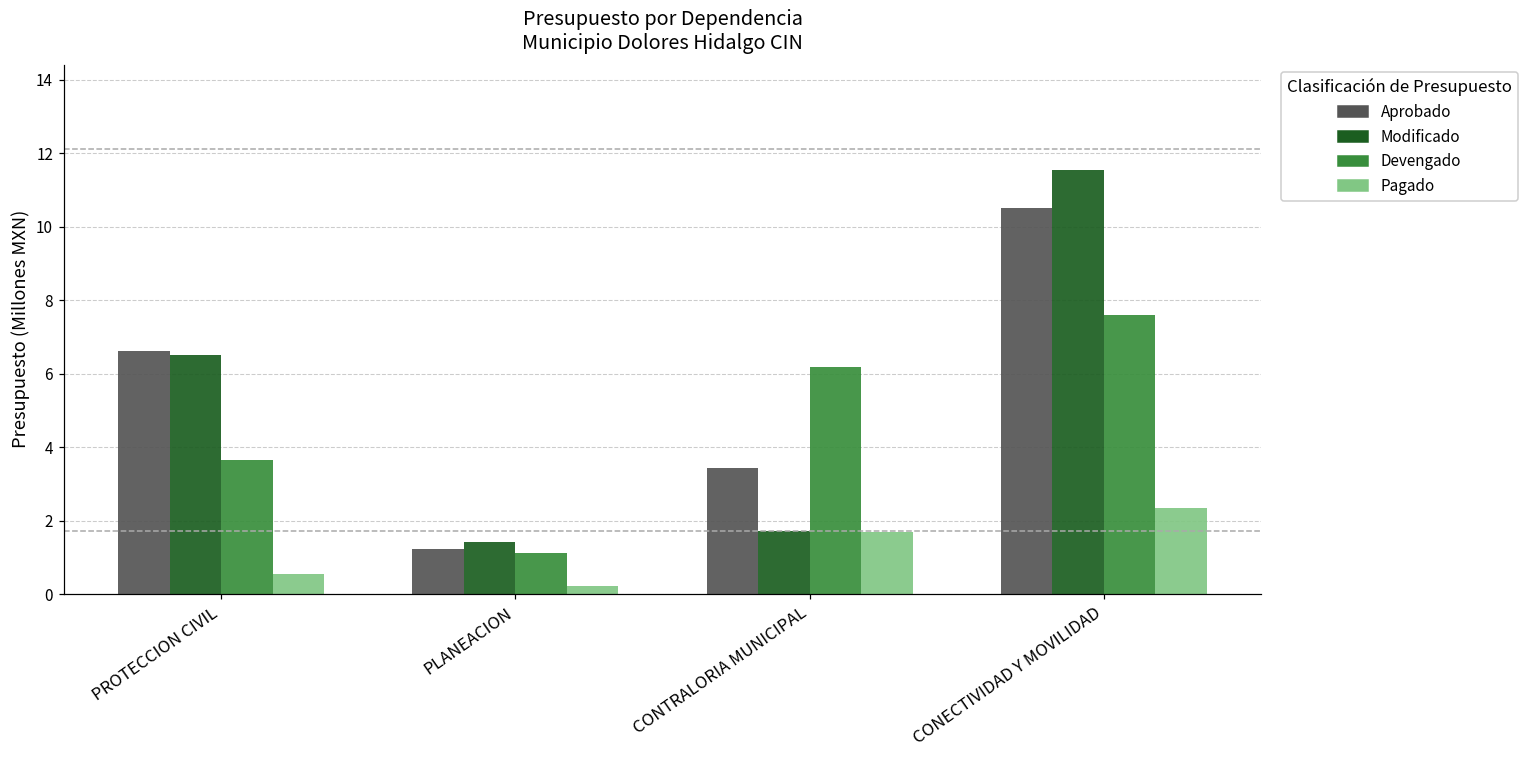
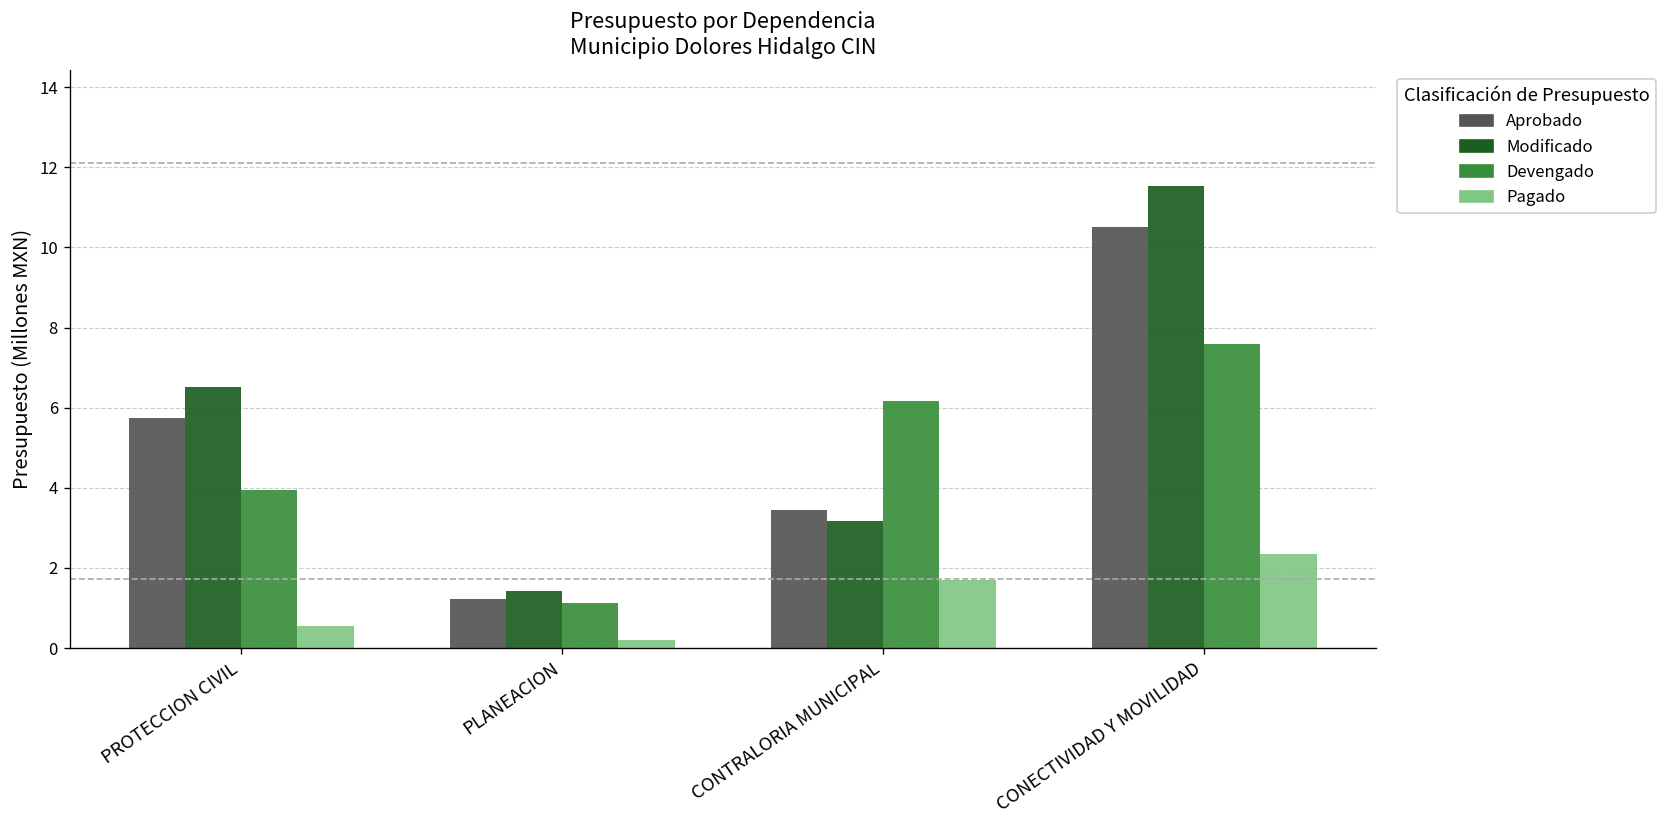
  {
    "Aprobado": {
-     "PROTECCION CIVIL": 6.6,
+     "PROTECCION CIVIL": 5.7,
      "PLANEACION": 1.2,
      "CONTRALORIA MUNICIPAL": 3.4,
      "CONECTIVIDAD Y MOVILIDAD": 10.5
    },
    "Modificado": {
      "PROTECCION CIVIL": 6.5,
      "PLANEACION": 1.4,
-     "CONTRALORIA MUNICIPAL": 1.7,
+     "CONTRALORIA MUNICIPAL": 3.2,
      "CONECTIVIDAD Y MOVILIDAD": 11.5
    },
    "Devengado": {
-     "PROTECCION CIVIL": 3.7,
+     "PROTECCION CIVIL": 3.9,
      "PLANEACION": 1.1,
      "CONTRALORIA MUNICIPAL": 6.2,
      "CONECTIVIDAD Y MOVILIDAD": 7.6
    },
    "Pagado": {
      "PROTECCION CIVIL": 0.5,
      "PLANEACION": 0.2,
      "CONTRALORIA MUNICIPAL": 1.7,
      "CONECTIVIDAD Y MOVILIDAD": 2.4
    }
  }
